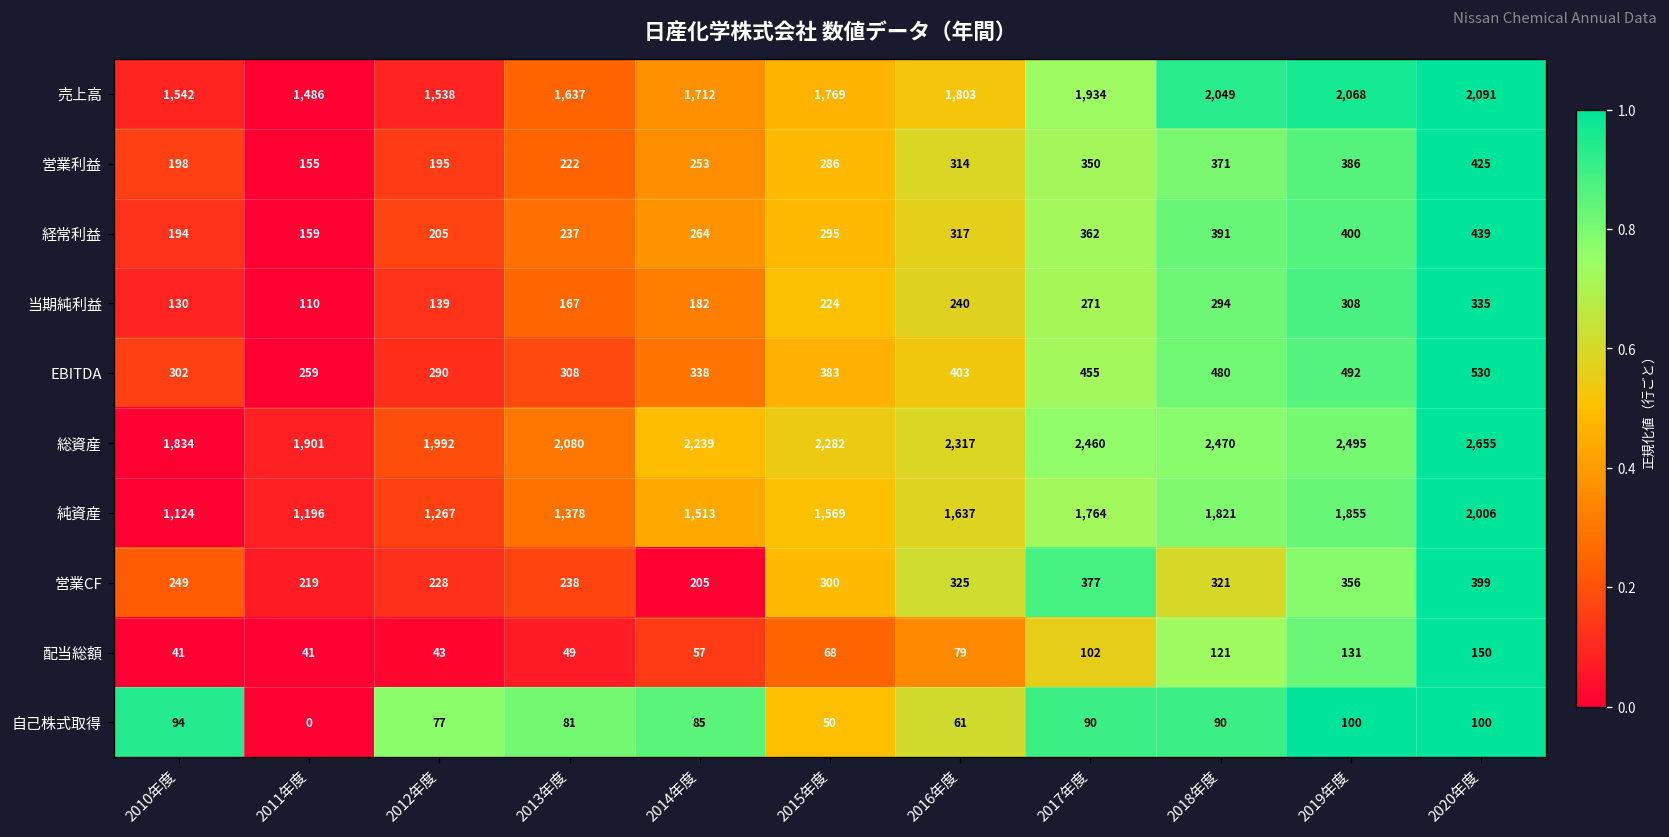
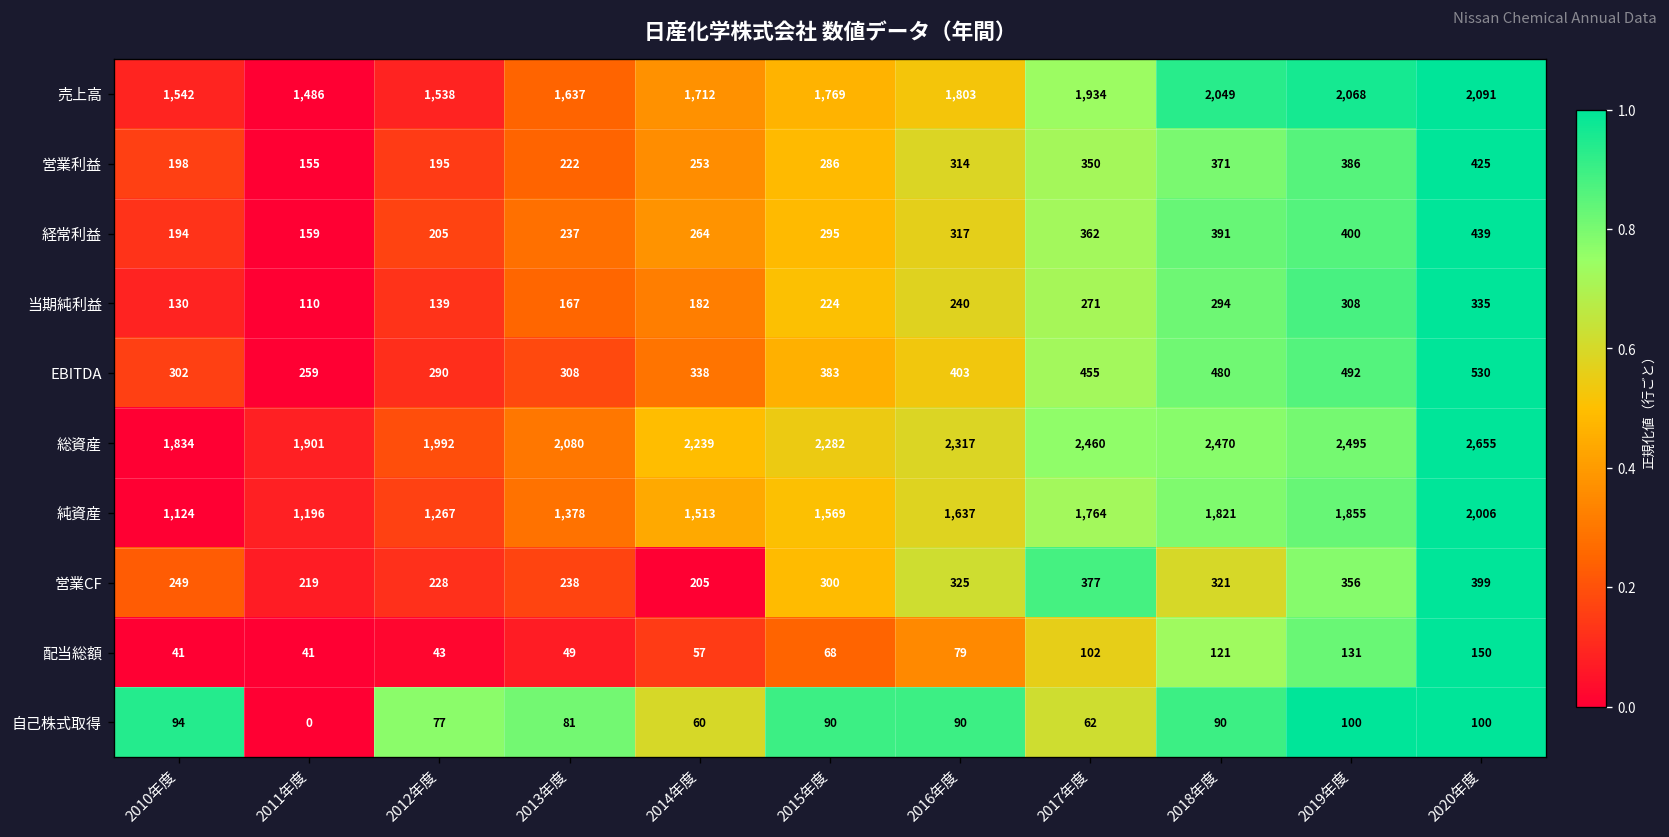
  {
    "売上高": {
      "2010年度": "1,542",
      "2011年度": "1,486",
      "2012年度": "1,538",
      "2013年度": "1,637",
      "2014年度": "1,712",
      "2015年度": "1,769",
      "2016年度": "1,803",
      "2017年度": "1,934",
      "2018年度": "2,049",
      "2019年度": "2,068",
      "2020年度": "2,091"
    },
    "営業利益": {
      "2010年度": "198",
      "2011年度": "155",
      "2012年度": "195",
      "2013年度": "222",
      "2014年度": "253",
      "2015年度": "286",
      "2016年度": "314",
      "2017年度": "350",
      "2018年度": "371",
      "2019年度": "386",
      "2020年度": "425"
    },
    "経常利益": {
      "2010年度": "194",
      "2011年度": "159",
      "2012年度": "205",
      "2013年度": "237",
      "2014年度": "264",
      "2015年度": "295",
      "2016年度": "317",
      "2017年度": "362",
      "2018年度": "391",
      "2019年度": "400",
      "2020年度": "439"
    },
    "当期純利益": {
      "2010年度": "130",
      "2011年度": "110",
      "2012年度": "139",
      "2013年度": "167",
      "2014年度": "182",
      "2015年度": "224",
      "2016年度": "240",
      "2017年度": "271",
      "2018年度": "294",
      "2019年度": "308",
      "2020年度": "335"
    },
    "EBITDA": {
      "2010年度": "302",
      "2011年度": "259",
      "2012年度": "290",
      "2013年度": "308",
      "2014年度": "338",
      "2015年度": "383",
      "2016年度": "403",
      "2017年度": "455",
      "2018年度": "480",
      "2019年度": "492",
      "2020年度": "530"
    },
    "総資産": {
      "2010年度": "1,834",
      "2011年度": "1,901",
      "2012年度": "1,992",
      "2013年度": "2,080",
      "2014年度": "2,239",
      "2015年度": "2,282",
      "2016年度": "2,317",
      "2017年度": "2,460",
      "2018年度": "2,470",
      "2019年度": "2,495",
      "2020年度": "2,655"
    },
    "純資産": {
      "2010年度": "1,124",
      "2011年度": "1,196",
      "2012年度": "1,267",
      "2013年度": "1,378",
      "2014年度": "1,513",
      "2015年度": "1,569",
      "2016年度": "1,637",
      "2017年度": "1,764",
      "2018年度": "1,821",
      "2019年度": "1,855",
      "2020年度": "2,006"
    },
    "営業CF": {
      "2010年度": "249",
      "2011年度": "219",
      "2012年度": "228",
      "2013年度": "238",
      "2014年度": "205",
      "2015年度": "300",
      "2016年度": "325",
      "2017年度": "377",
      "2018年度": "321",
      "2019年度": "356",
      "2020年度": "399"
    },
    "配当総額": {
      "2010年度": "41",
      "2011年度": "41",
      "2012年度": "43",
      "2013年度": "49",
      "2014年度": "57",
      "2015年度": "68",
      "2016年度": "79",
      "2017年度": "102",
      "2018年度": "121",
      "2019年度": "131",
      "2020年度": "150"
    },
    "自己株式取得": {
      "2010年度": "94",
      "2011年度": "0",
      "2012年度": "77",
      "2013年度": "81",
-     "2014年度": "85",
-     "2015年度": "50",
-     "2016年度": "61",
-     "2017年度": "90",
+     "2014年度": "60",
+     "2015年度": "90",
+     "2016年度": "90",
+     "2017年度": "62",
      "2018年度": "90",
      "2019年度": "100",
      "2020年度": "100"
    }
  }
